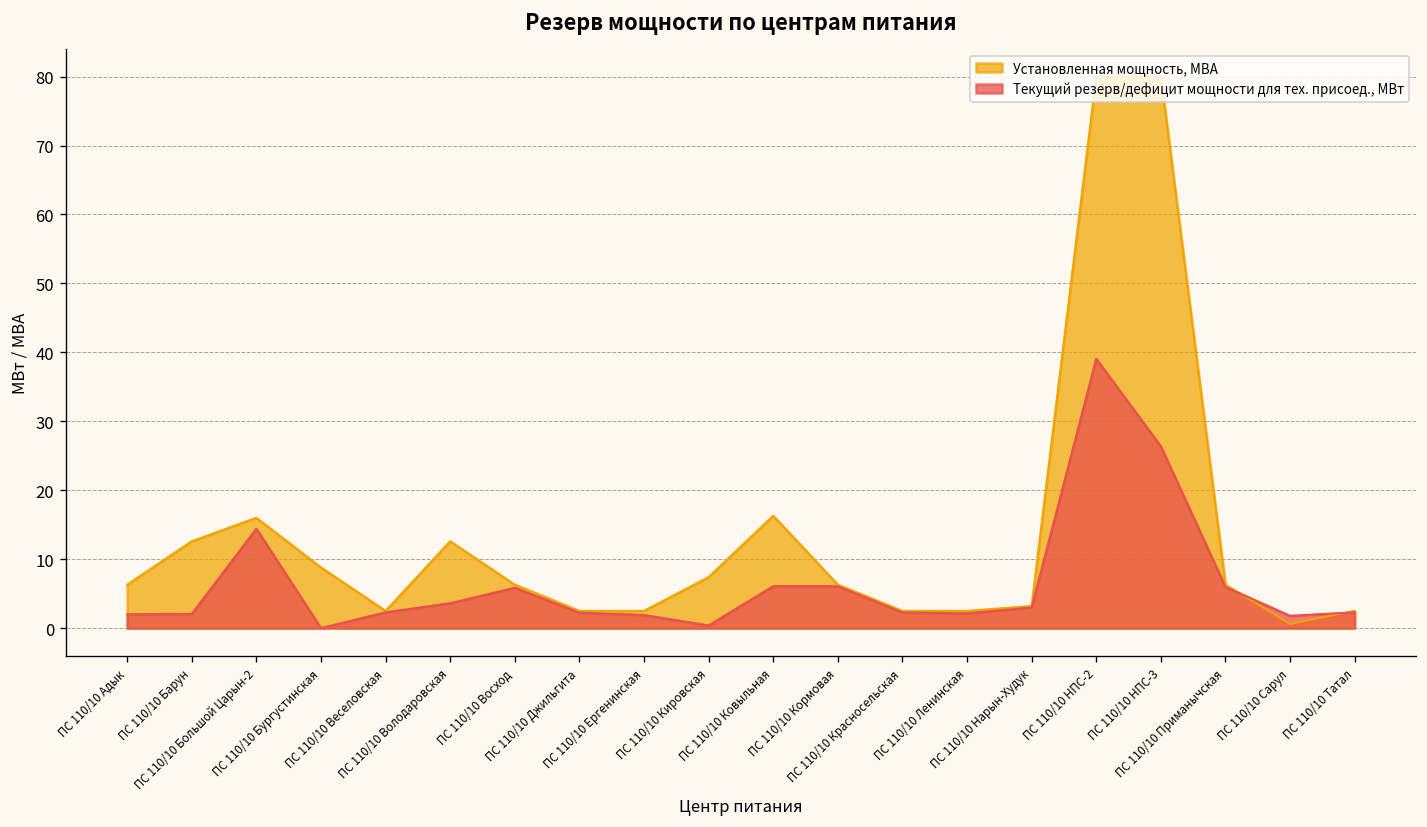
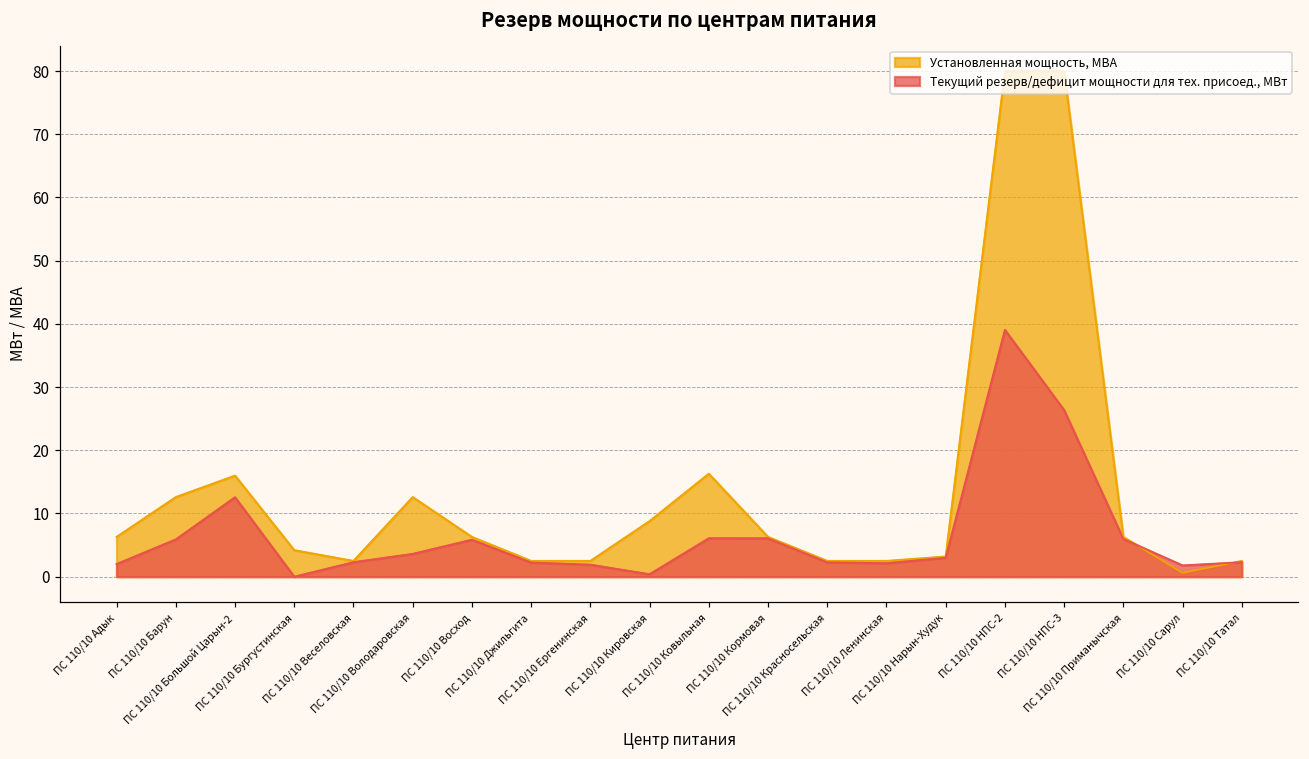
  {
    "Установленная мощность, МВА": {
      "ПС 110/10 Адык": 6,
      "ПС 110/10 Барун": 13,
      "ПС 110/10 Большой Царын-2": 16,
-     "ПС 110/10 Бургустинская": 9,
+     "ПС 110/10 Бургустинская": 4,
      "ПС 110/10 Володаровская": 13,
      "ПС 110/10 Восход": 6,
      "ПС 110/10 Ергенинская": 3,
-     "ПС 110/10 Кировская": 7,
+     "ПС 110/10 Кировская": 9,
      "ПС 110/10 Ковыльная": 16,
      "ПС 110/10 Сарул": 1
    },
    "Текущий резерв/дефицит мощности для тех. присоед., МВт": {
      "ПС 110/10 Адык": 2,
-     "ПС 110/10 Барун": 2,
-     "ПС 110/10 Большой Царын-2": 14,
+     "ПС 110/10 Барун": 6,
+     "ПС 110/10 Большой Царын-2": 13,
      "ПС 110/10 Бургустинская": 0,
      "ПС 110/10 Володаровская": 4,
      "ПС 110/10 Восход": 6,
      "ПС 110/10 Ергенинская": 2,
      "ПС 110/10 Кировская": 0,
      "ПС 110/10 Ковыльная": 6,
      "ПС 110/10 НПС-2": 39,
      "ПС 110/10 НПС-3": 26,
      "ПС 110/10 Сарул": 2
    }
  }
